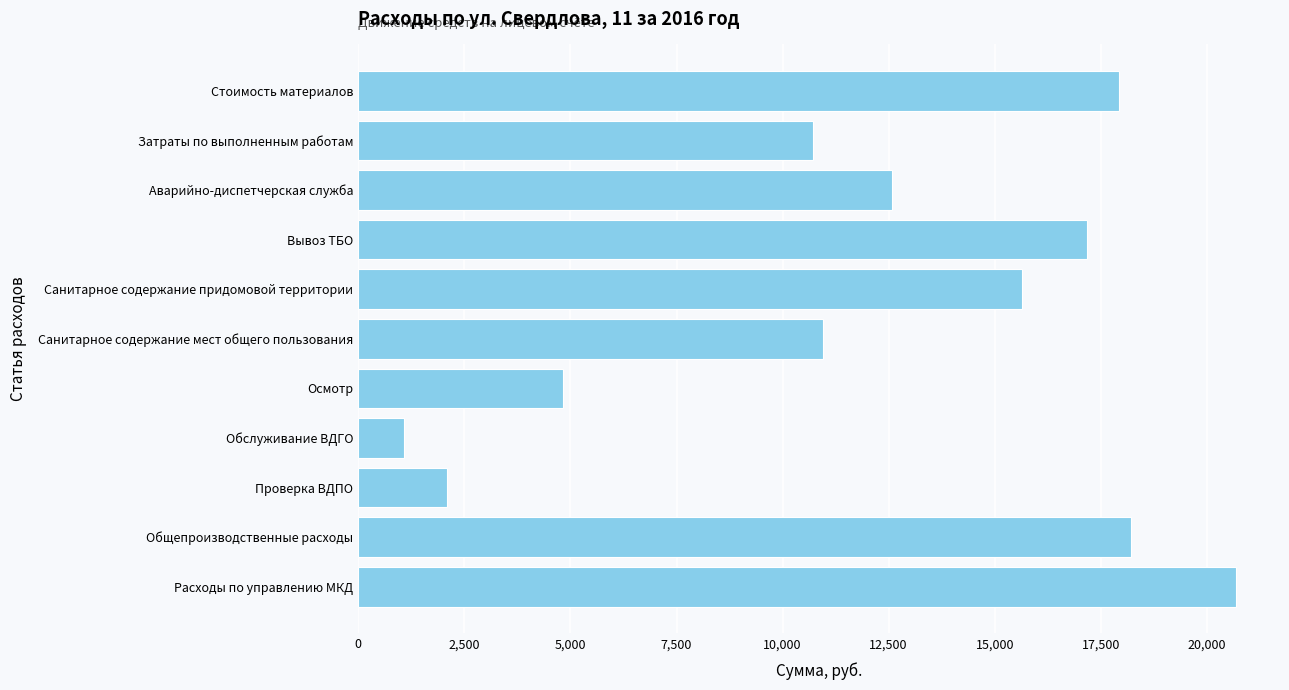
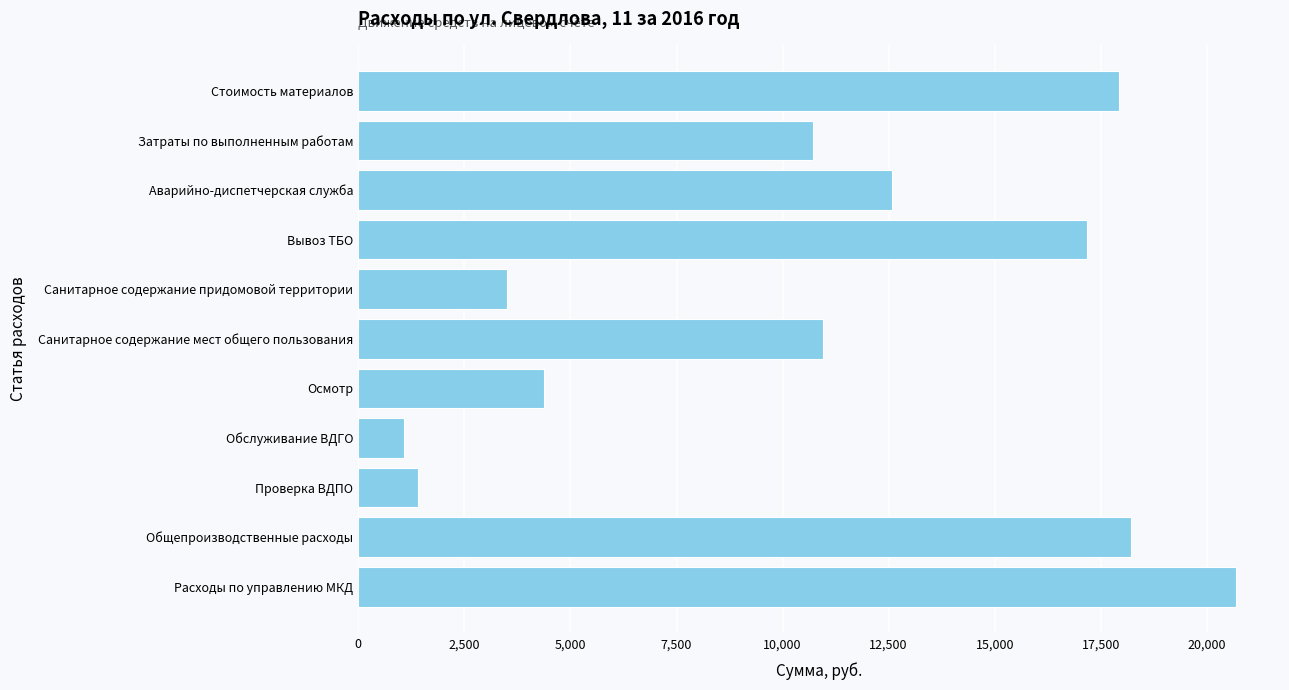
  {
    "Стоимость материалов": "17,900",
    "Затраты по выполненным работам": "10,700",
    "Аварийно-диспетчерская служба": "12,600",
    "Вывоз ТБО": "17,200",
-   "Санитарное содержание придомовой территории": "15,600",
+   "Санитарное содержание придомовой территории": "3,500",
    "Санитарное содержание мест общего пользования": "11,000",
-   "Осмотр": "4,800",
+   "Осмотр": "4,400",
    "Обслуживание ВДГО": "1,100",
-   "Проверка ВДПО": "2,100",
+   "Проверка ВДПО": "1,400",
    "Общепроизводственные расходы": "18,200",
    "Расходы по управлению МКД": "20,700"
  }
